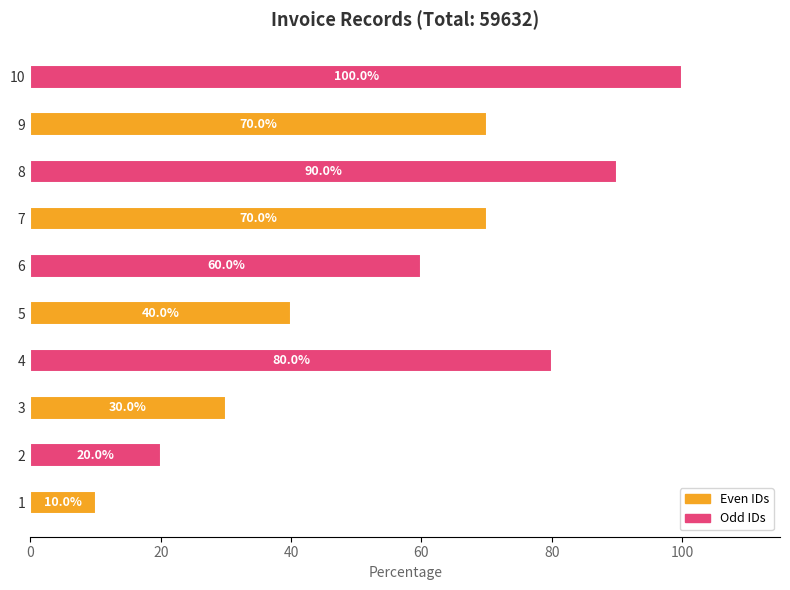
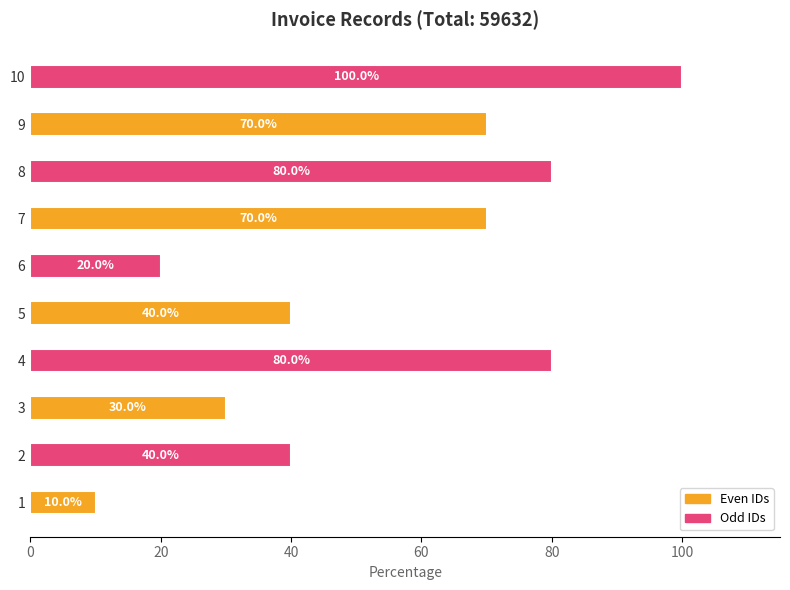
  {
    "10": "100.0%",
    "9": "70.0%",
-   "8": "90.0%",
+   "8": "80.0%",
    "7": "70.0%",
-   "6": "60.0%",
+   "6": "20.0%",
    "5": "40.0%",
    "4": "80.0%",
    "3": "30.0%",
-   "2": "20.0%",
+   "2": "40.0%",
    "1": "10.0%"
  }
